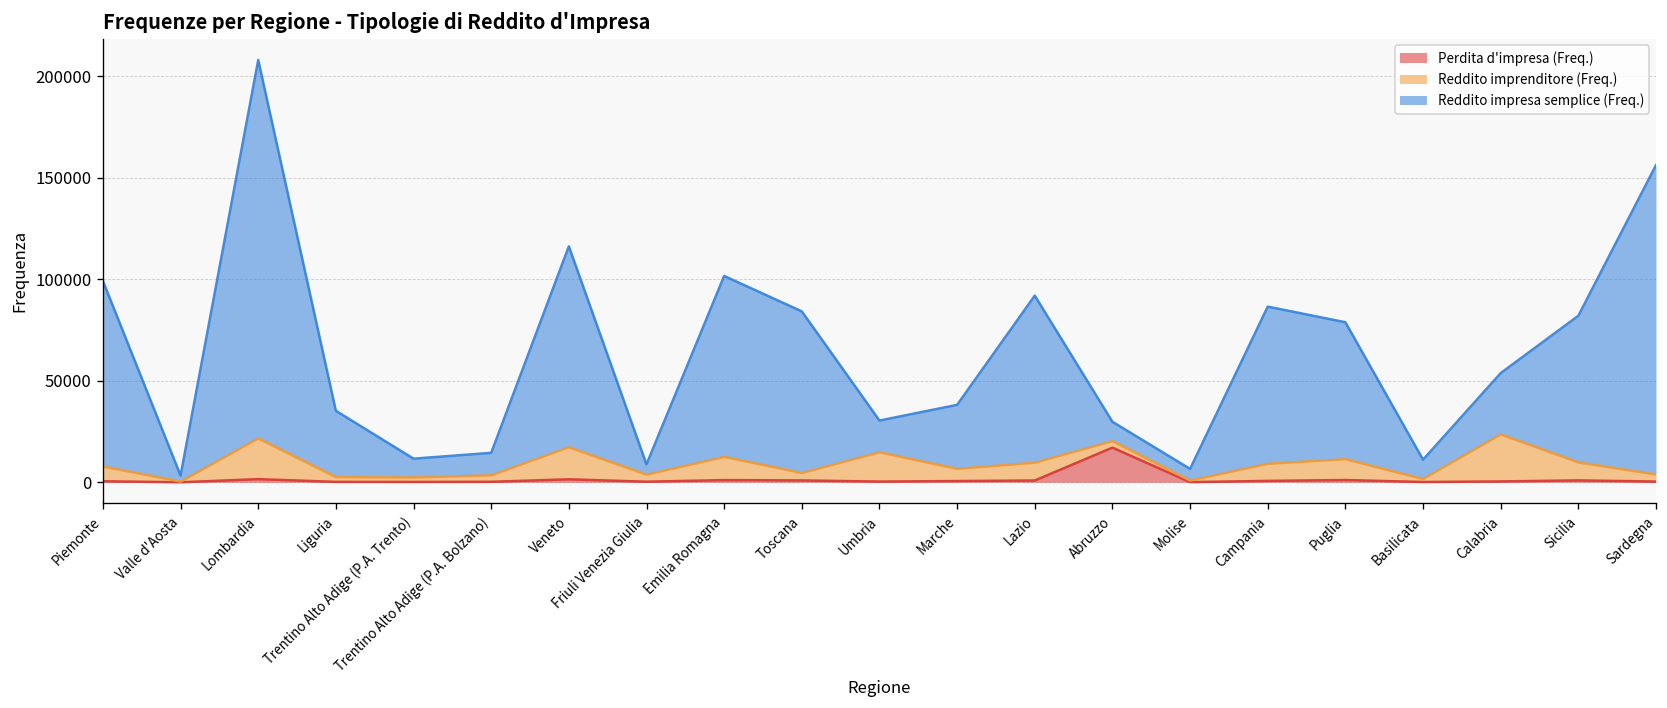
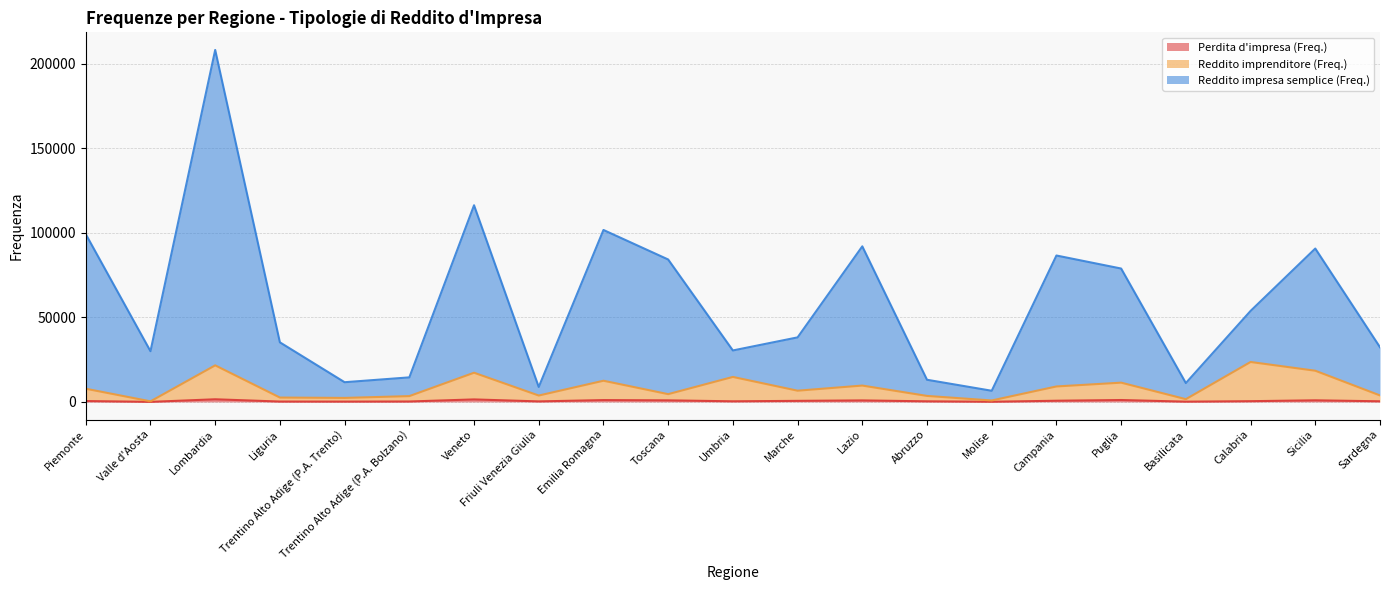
  {
    "Perdita d'impresa (Freq.)": {
      "Piemonte": 1000,
      "Lombardia": 2000,
      "Liguria": 0,
      "Trentino Alto Adige (P.A. Trento)": 0,
      "Trentino Alto Adige (P.A. Bolzano)": 0,
      "Veneto": 1000,
      "Friuli Venezia Giulia": 0,
      "Emilia Romagna": 1000,
      "Toscana": 1000,
      "Umbria": 0,
      "Marche": 1000,
      "Lazio": 1000,
-     "Abruzzo": 17000,
+     "Abruzzo": 0,
      "Campania": 1000,
      "Puglia": 1000,
      "Calabria": 0,
      "Sicilia": 1000,
      "Sardegna": 0
    },
    "Reddito imprenditore (Freq.)": {
      "Piemonte": 7000,
      "Lombardia": 20000,
      "Liguria": 2000,
      "Trentino Alto Adige (P.A. Trento)": 2000,
      "Trentino Alto Adige (P.A. Bolzano)": 3000,
      "Veneto": 16000,
      "Friuli Venezia Giulia": 3000,
      "Emilia Romagna": 11000,
      "Toscana": 4000,
      "Umbria": 14000,
      "Marche": 6000,
      "Lazio": 9000,
      "Abruzzo": 3000,
      "Campania": 8000,
      "Puglia": 10000,
      "Calabria": 23000,
-     "Sicilia": 9000,
+     "Sicilia": 17000,
      "Sardegna": 3000
    },
    "Reddito impresa semplice (Freq.)": {
      "Piemonte": 91000,
-     "Valle d'Aosta": 3000,
+     "Valle d'Aosta": 30000,
      "Lombardia": 186000,
      "Liguria": 33000,
      "Trentino Alto Adige (P.A. Trento)": 9000,
      "Trentino Alto Adige (P.A. Bolzano)": 11000,
      "Veneto": 99000,
      "Friuli Venezia Giulia": 5000,
      "Emilia Romagna": 89000,
      "Toscana": 80000,
      "Umbria": 16000,
      "Marche": 32000,
      "Lazio": 82000,
      "Abruzzo": 10000,
      "Molise": 6000,
      "Campania": 77000,
      "Puglia": 67000,
      "Basilicata": 10000,
      "Calabria": 30000,
      "Sicilia": 72000,
-     "Sardegna": 152000
+     "Sardegna": 29000
    }
  }
